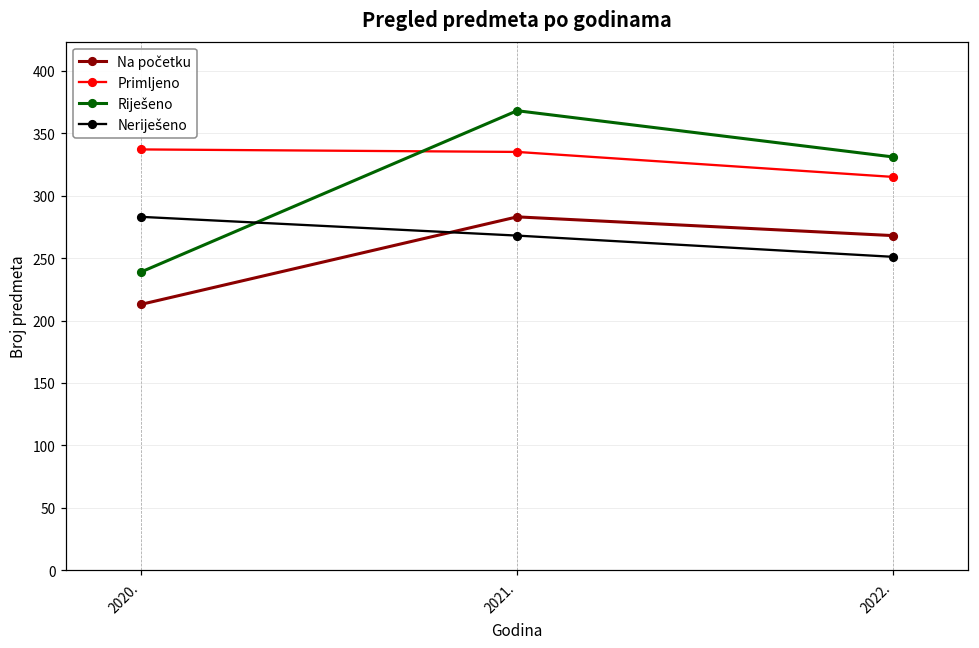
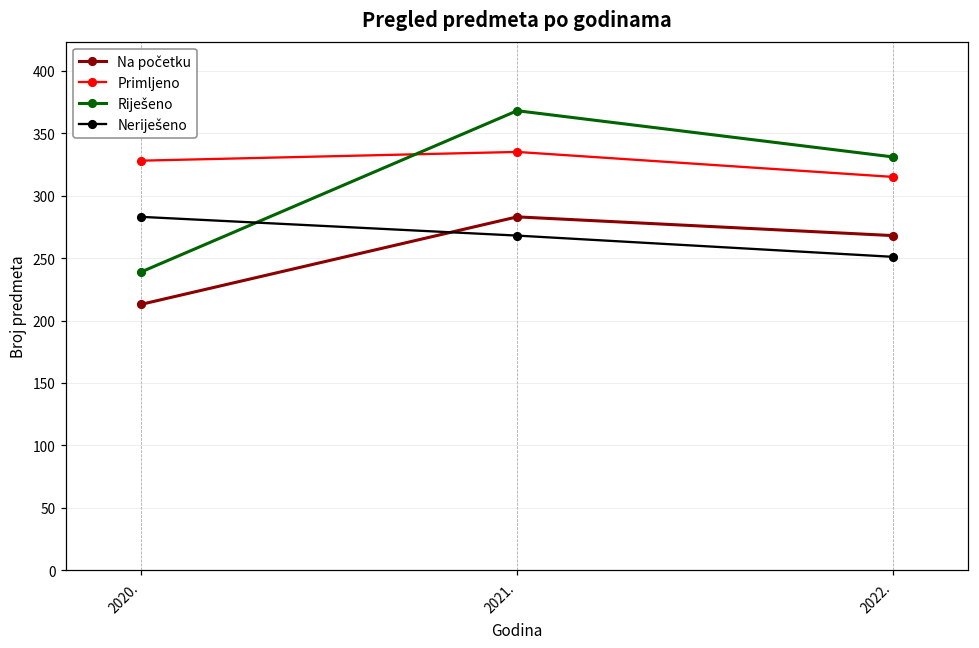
  {
    "Na početku": {
      "2020.": 213,
      "2021.": 283,
      "2022.": 268
    },
    "Primljeno": {
-     "2020.": 337,
+     "2020.": 328,
      "2021.": 335,
      "2022.": 315
    },
    "Riješeno": {
      "2020.": 239,
      "2021.": 368,
      "2022.": 331
    },
    "Neriješeno": {
      "2020.": 283,
      "2021.": 268,
      "2022.": 251
    }
  }
